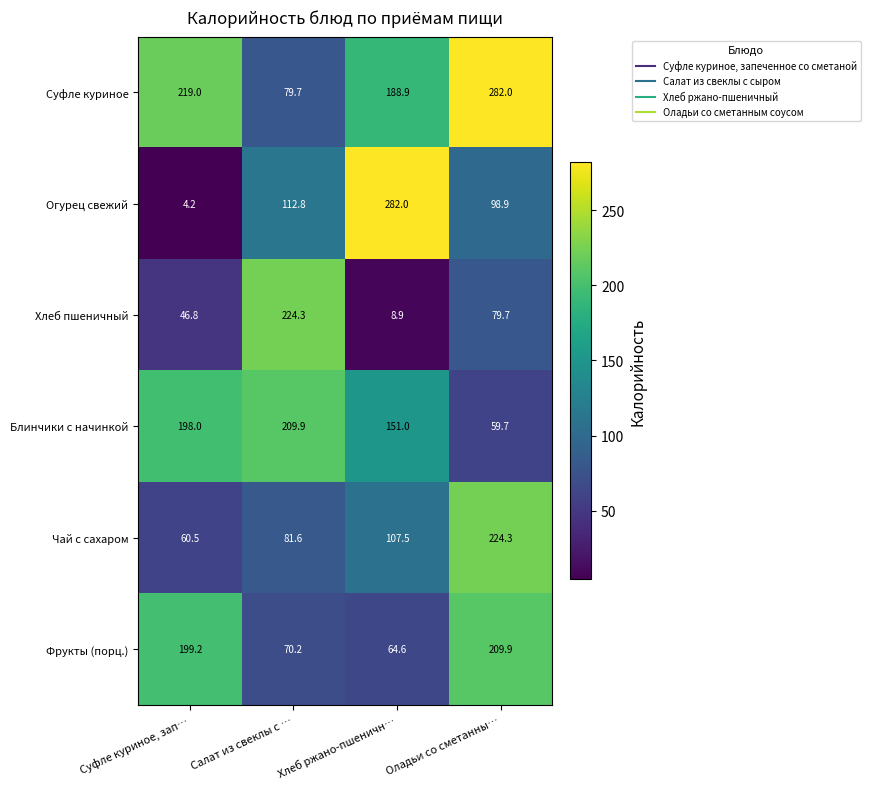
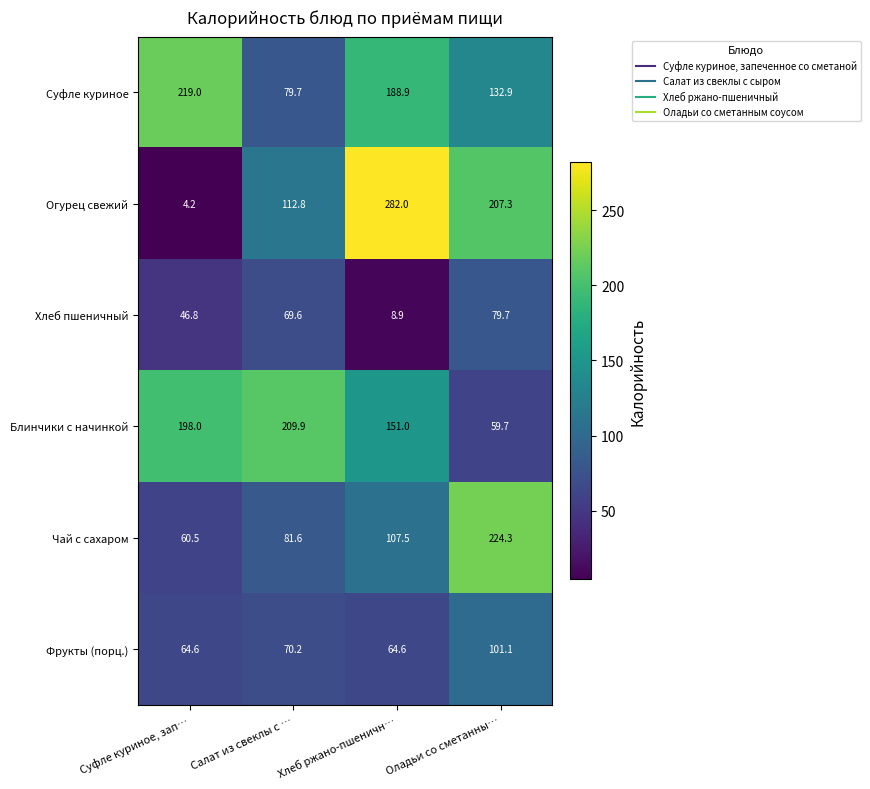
  {
    "Суфле куриное": {
      "Суфле куриное, зап…": 219.0,
      "Салат из свеклы с …": 79.7,
      "Хлеб ржано-пшеничн…": 188.9,
-     "Оладьи со сметанны…": 282.0
+     "Оладьи со сметанны…": 132.9
    },
    "Огурец свежий": {
      "Суфле куриное, зап…": 4.2,
      "Салат из свеклы с …": 112.8,
      "Хлеб ржано-пшеничн…": 282.0,
-     "Оладьи со сметанны…": 98.9
+     "Оладьи со сметанны…": 207.3
    },
    "Хлеб пшеничный": {
      "Суфле куриное, зап…": 46.8,
-     "Салат из свеклы с …": 224.3,
+     "Салат из свеклы с …": 69.6,
      "Хлеб ржано-пшеничн…": 8.9,
      "Оладьи со сметанны…": 79.7
    },
    "Блинчики с начинкой": {
      "Суфле куриное, зап…": 198.0,
      "Салат из свеклы с …": 209.9,
      "Хлеб ржано-пшеничн…": 151.0,
      "Оладьи со сметанны…": 59.7
    },
    "Чай с сахаром": {
      "Суфле куриное, зап…": 60.5,
      "Салат из свеклы с …": 81.6,
      "Хлеб ржано-пшеничн…": 107.5,
      "Оладьи со сметанны…": 224.3
    },
    "Фрукты (порц.)": {
-     "Суфле куриное, зап…": 199.2,
+     "Суфле куриное, зап…": 64.6,
      "Салат из свеклы с …": 70.2,
      "Хлеб ржано-пшеничн…": 64.6,
-     "Оладьи со сметанны…": 209.9
+     "Оладьи со сметанны…": 101.1
    }
  }
